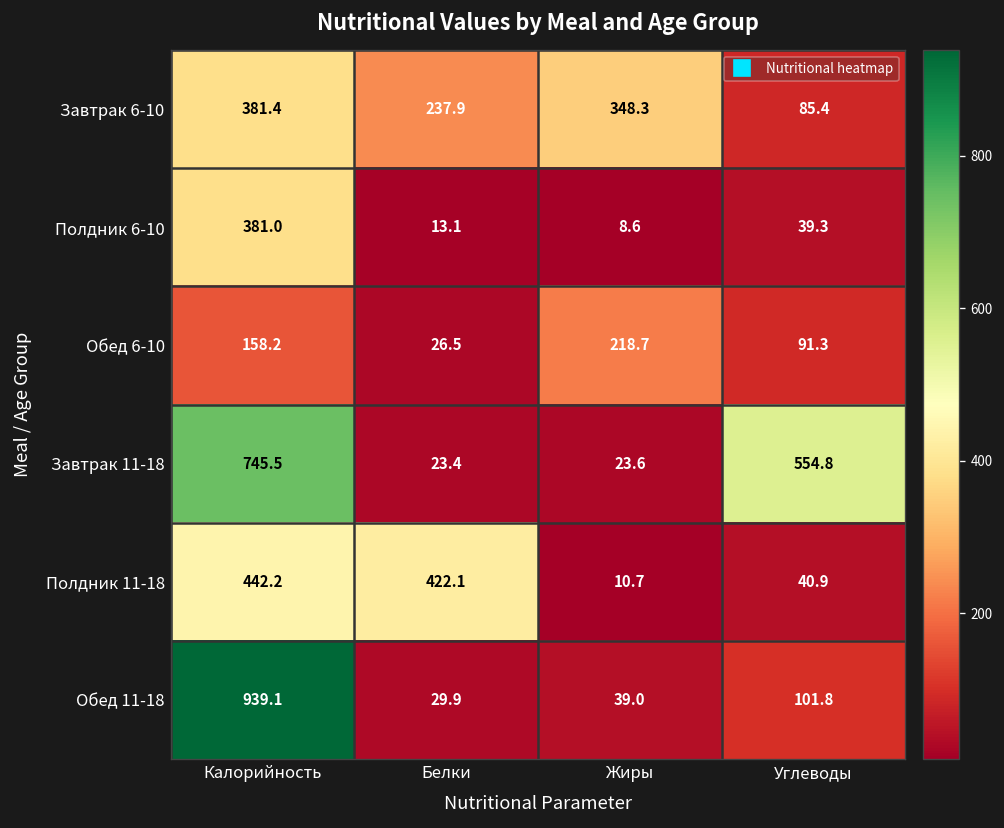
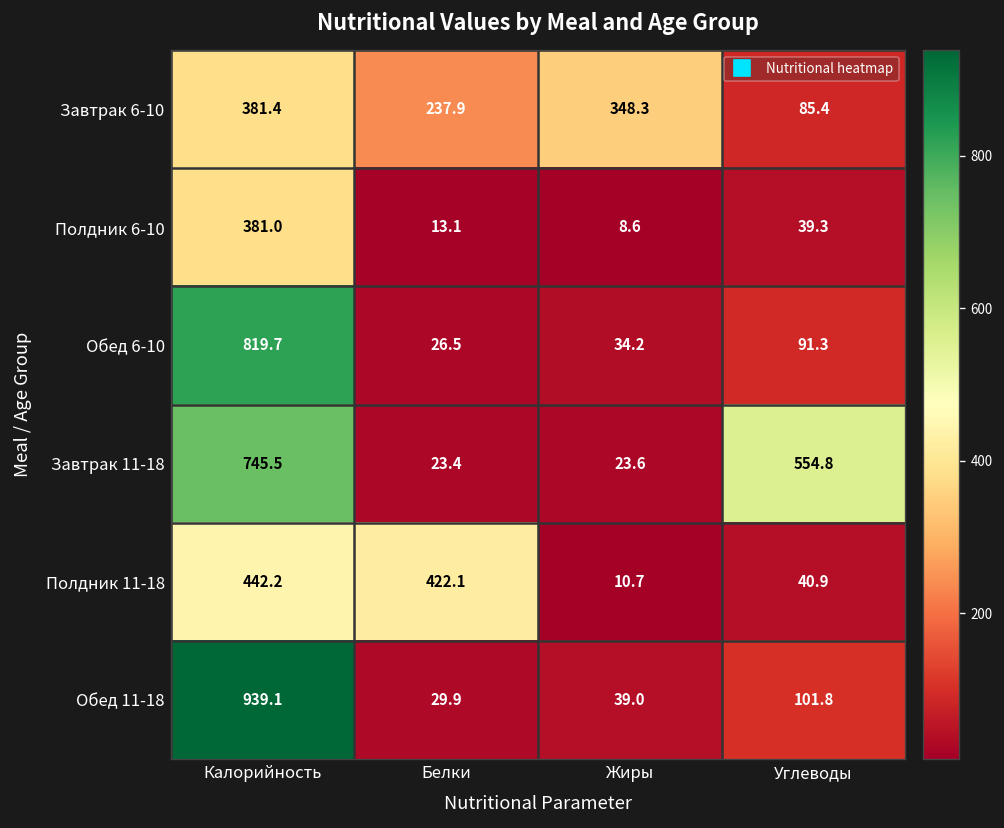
  {
    "Завтрак 6-10": {
      "Калорийность": 381.4,
      "Белки": 237.9,
      "Жиры": 348.3,
      "Углеводы": 85.4
    },
    "Полдник 6-10": {
      "Калорийность": 381.0,
      "Белки": 13.1,
      "Жиры": 8.6,
      "Углеводы": 39.3
    },
    "Обед 6-10": {
-     "Калорийность": 158.2,
+     "Калорийность": 819.7,
      "Белки": 26.5,
-     "Жиры": 218.7,
+     "Жиры": 34.2,
      "Углеводы": 91.3
    },
    "Завтрак 11-18": {
      "Калорийность": 745.5,
      "Белки": 23.4,
      "Жиры": 23.6,
      "Углеводы": 554.8
    },
    "Полдник 11-18": {
      "Калорийность": 442.2,
      "Белки": 422.1,
      "Жиры": 10.7,
      "Углеводы": 40.9
    },
    "Обед 11-18": {
      "Калорийность": 939.1,
      "Белки": 29.9,
      "Жиры": 39.0,
      "Углеводы": 101.8
    }
  }
